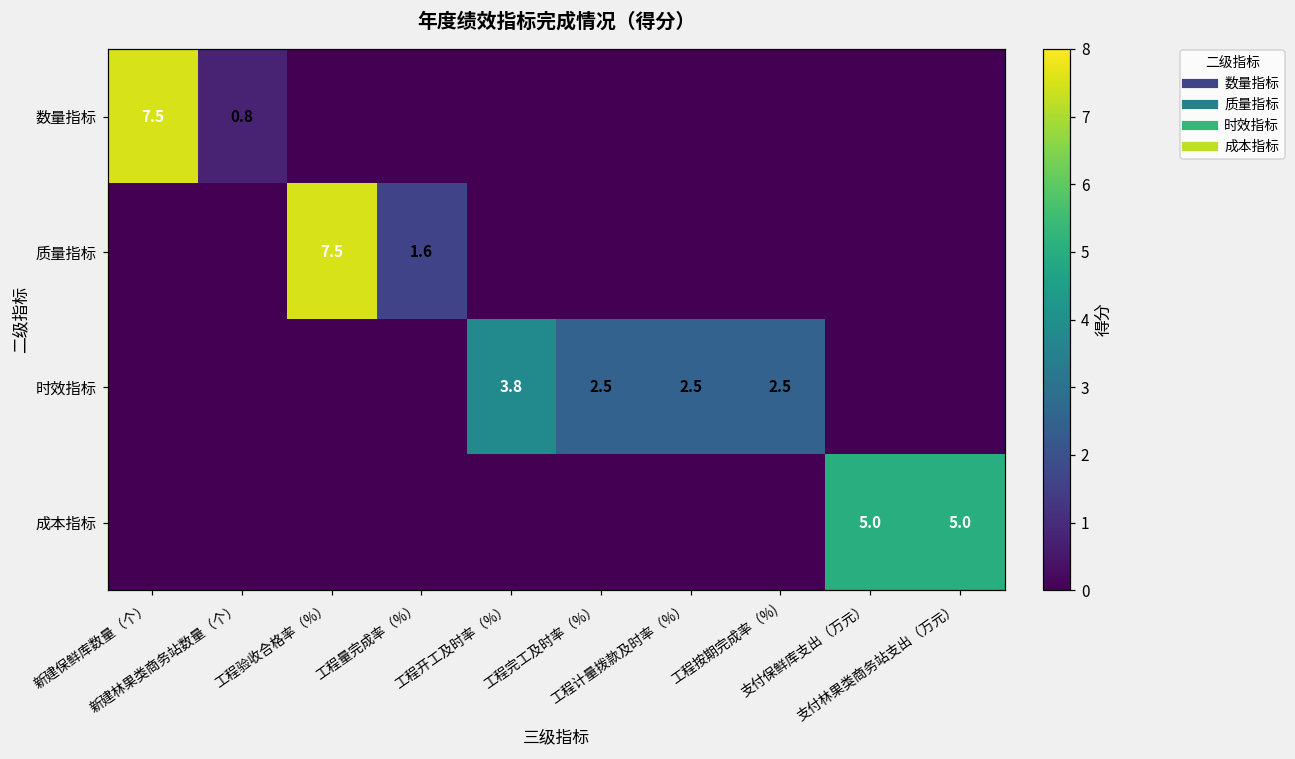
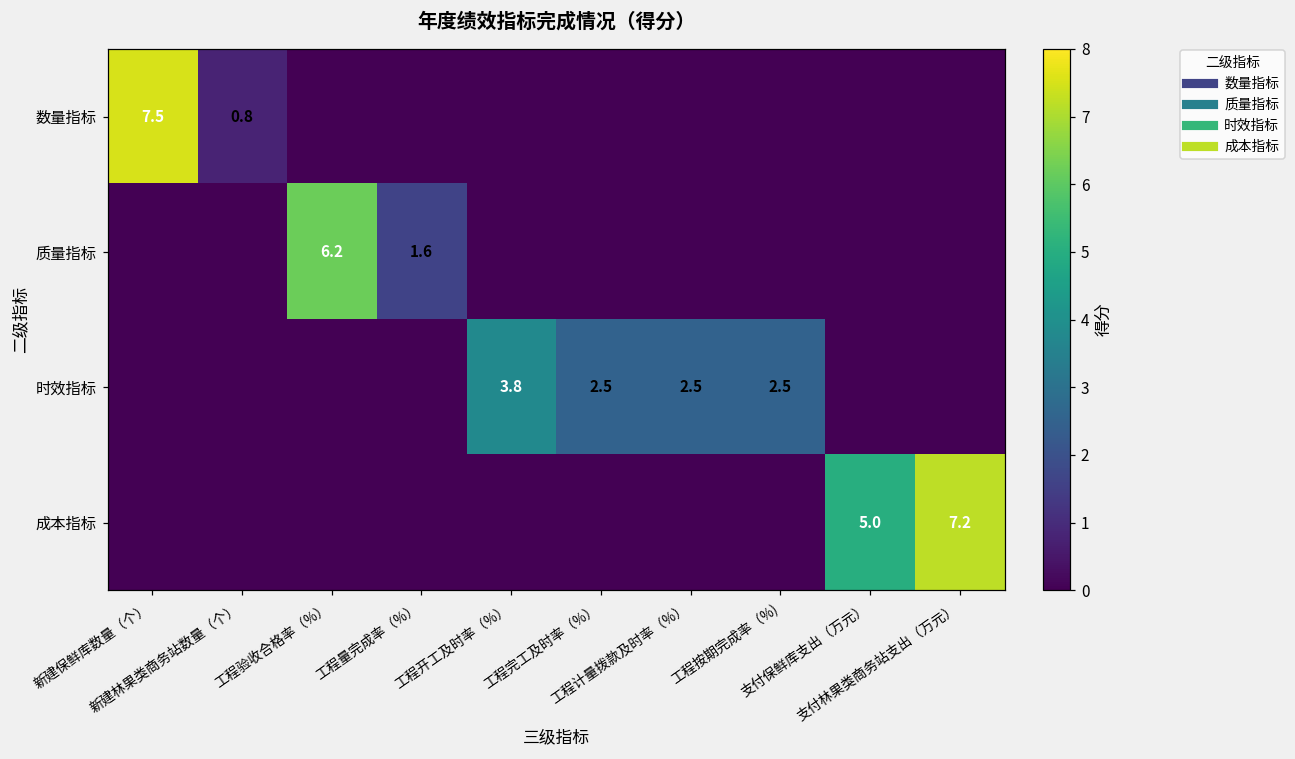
  {
    "数量指标": {
      "新建保鲜库数量（个）": 7.5,
      "新建林果类商务站数量（个）": 0.8
    },
    "质量指标": {
-     "工程验收合格率（%）": 7.5,
+     "工程验收合格率（%）": 6.2,
      "工程量完成率（%）": 1.6
    },
    "时效指标": {
      "工程开工及时率（%）": 3.8,
      "工程完工及时率（%）": 2.5,
      "工程计量拨款及时率（%）": 2.5,
      "工程按期完成率（%)": 2.5
    },
    "成本指标": {
      "支付保鲜库支出（万元）": 5.0,
-     "支付林果类商务站支出（万元）": 5.0
+     "支付林果类商务站支出（万元）": 7.2
    }
  }
